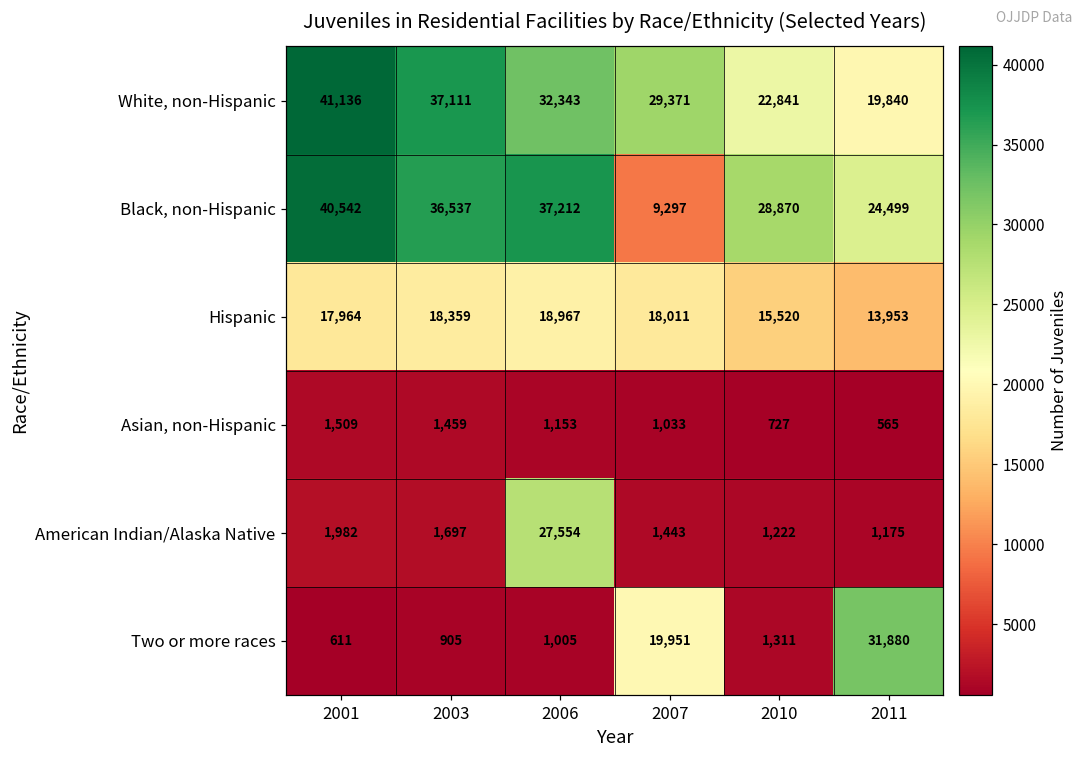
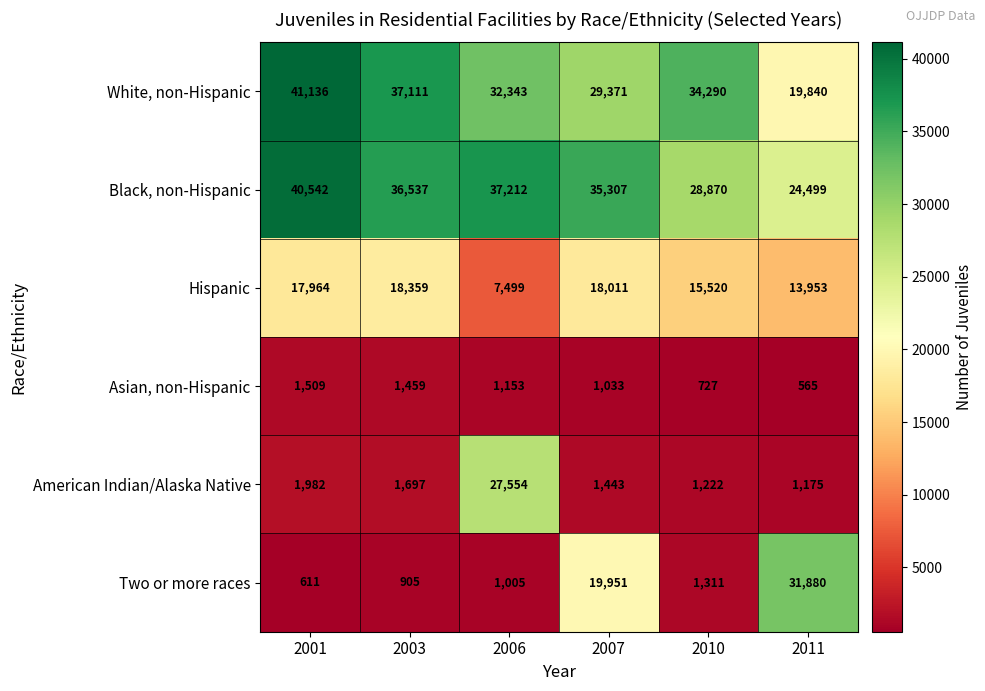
  {
    "White, non-Hispanic": {
      "2001": "41,136",
      "2003": "37,111",
      "2006": "32,343",
      "2007": "29,371",
-     "2010": "22,841",
+     "2010": "34,290",
      "2011": "19,840"
    },
    "Black, non-Hispanic": {
      "2001": "40,542",
      "2003": "36,537",
      "2006": "37,212",
-     "2007": "9,297",
+     "2007": "35,307",
      "2010": "28,870",
      "2011": "24,499"
    },
    "Hispanic": {
      "2001": "17,964",
      "2003": "18,359",
-     "2006": "18,967",
+     "2006": "7,499",
      "2007": "18,011",
      "2010": "15,520",
      "2011": "13,953"
    },
    "Asian, non-Hispanic": {
      "2001": "1,509",
      "2003": "1,459",
      "2006": "1,153",
      "2007": "1,033",
      "2010": "727",
      "2011": "565"
    },
    "American Indian/Alaska Native": {
      "2001": "1,982",
      "2003": "1,697",
      "2006": "27,554",
      "2007": "1,443",
      "2010": "1,222",
      "2011": "1,175"
    },
    "Two or more races": {
      "2001": "611",
      "2003": "905",
      "2006": "1,005",
      "2007": "19,951",
      "2010": "1,311",
      "2011": "31,880"
    }
  }
